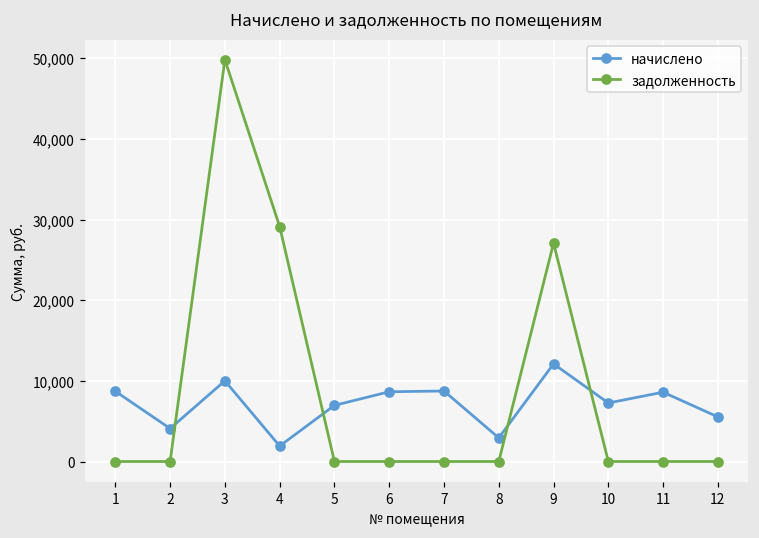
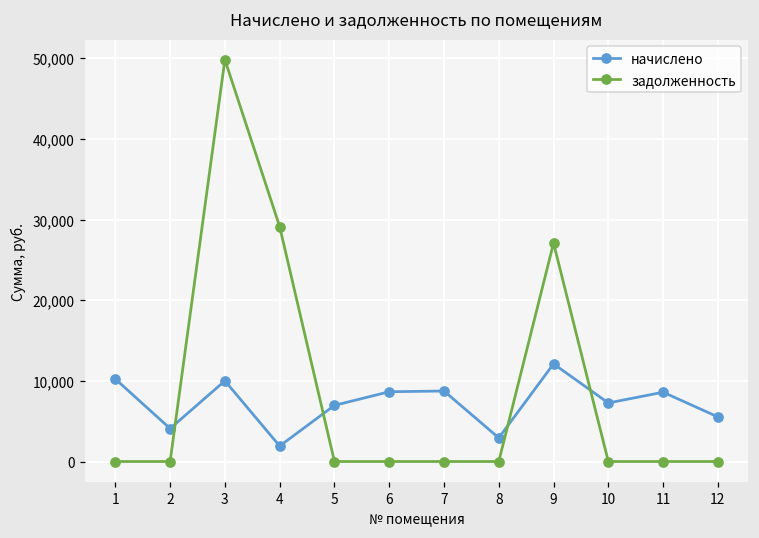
  {
    "начислено": {
-     "1": "9,000",
+     "1": "10,000",
      "2": "4,000",
      "3": "10,000",
      "4": "2,000",
      "5": "7,000",
      "6": "9,000",
      "7": "9,000",
      "8": "3,000",
      "9": "12,000",
      "10": "7,000",
      "11": "9,000",
      "12": "6,000"
    },
    "задолженность": {
      "1": "0",
      "2": "0",
      "3": "50,000",
      "4": "29,000",
      "5": "0",
      "6": "0",
      "7": "0",
      "8": "0",
      "9": "27,000",
      "10": "0",
      "11": "0",
      "12": "0"
    }
  }
